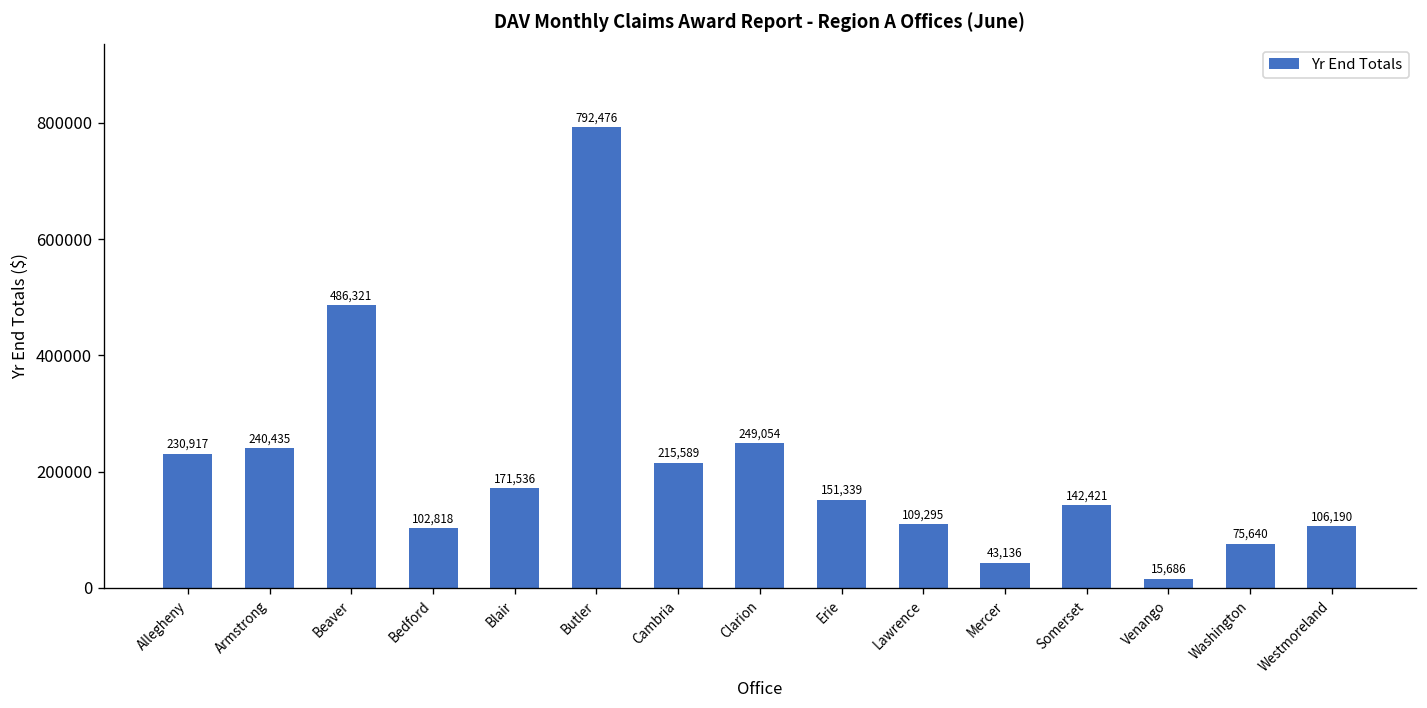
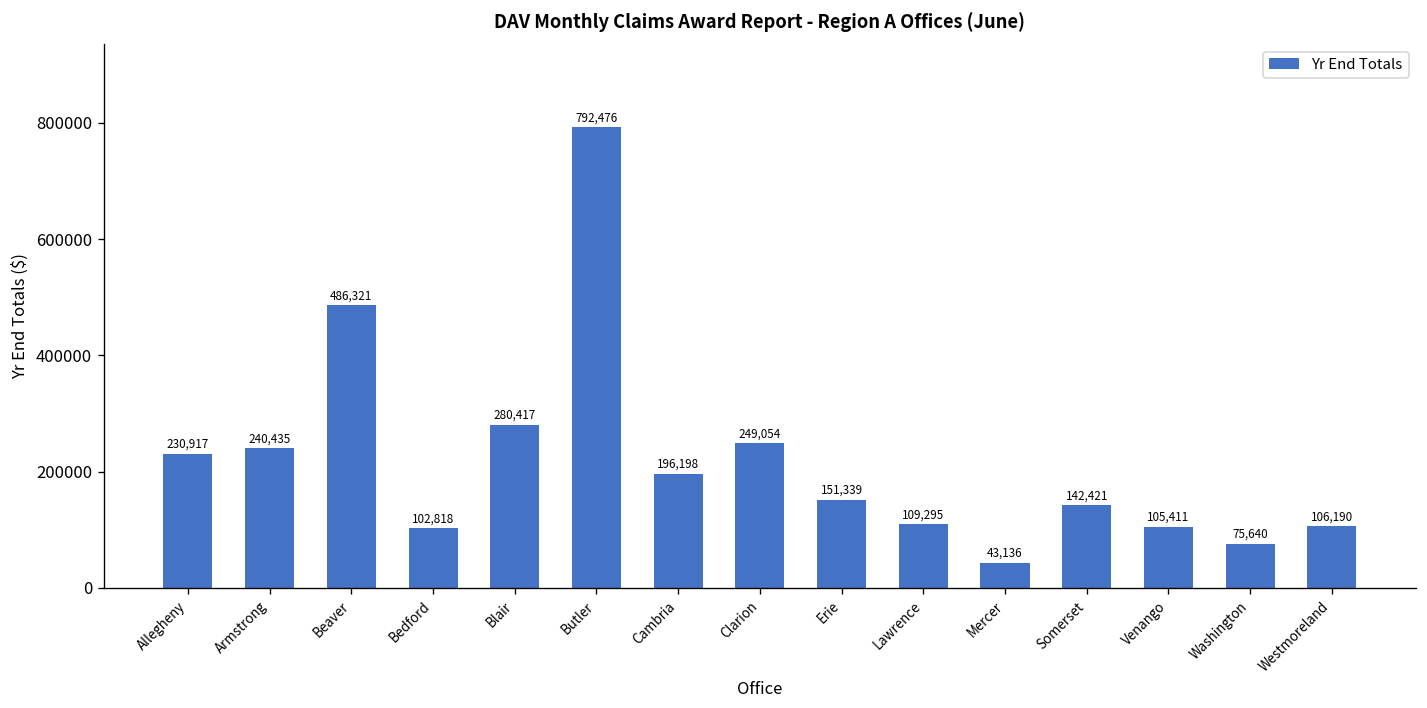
  {
    "Allegheny": "230,917",
    "Armstrong": "240,435",
    "Beaver": "486,321",
    "Bedford": "102,818",
-   "Blair": "171,536",
+   "Blair": "280,417",
    "Butler": "792,476",
-   "Cambria": "215,589",
+   "Cambria": "196,198",
    "Clarion": "249,054",
    "Erie": "151,339",
    "Lawrence": "109,295",
    "Mercer": "43,136",
    "Somerset": "142,421",
-   "Venango": "15,686",
+   "Venango": "105,411",
    "Washington": "75,640",
    "Westmoreland": "106,190"
  }
